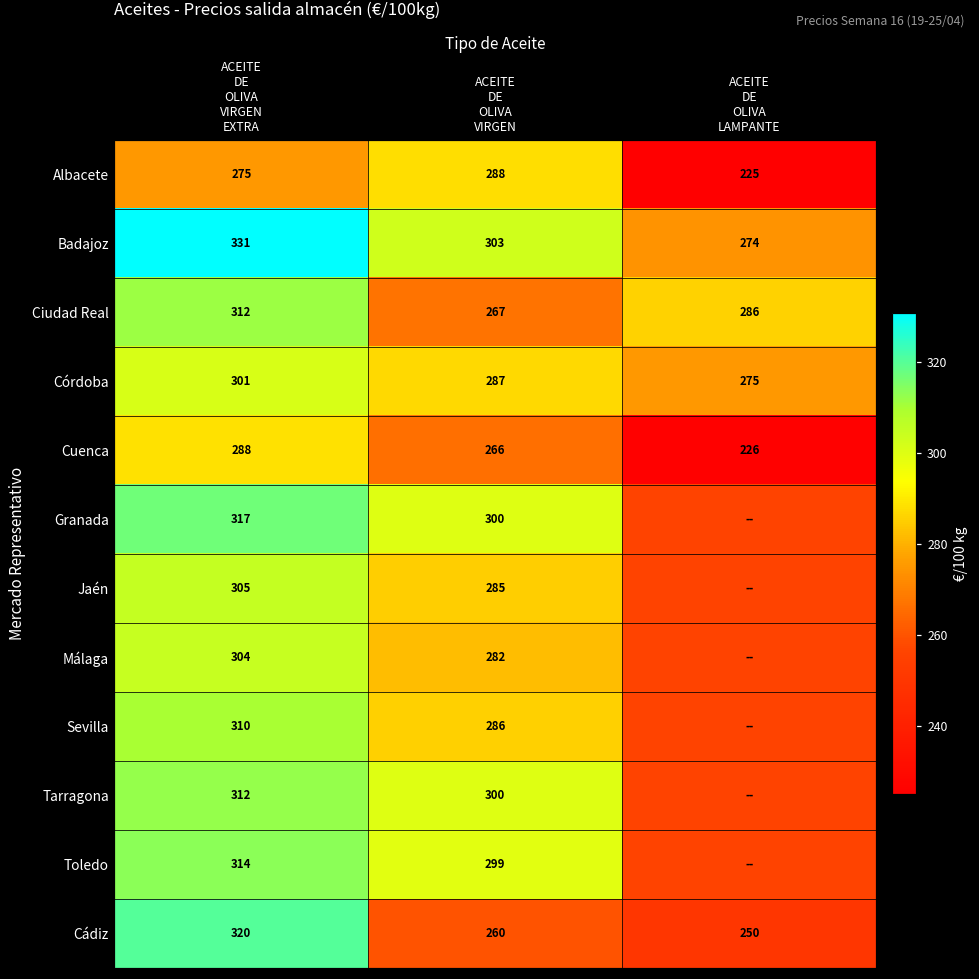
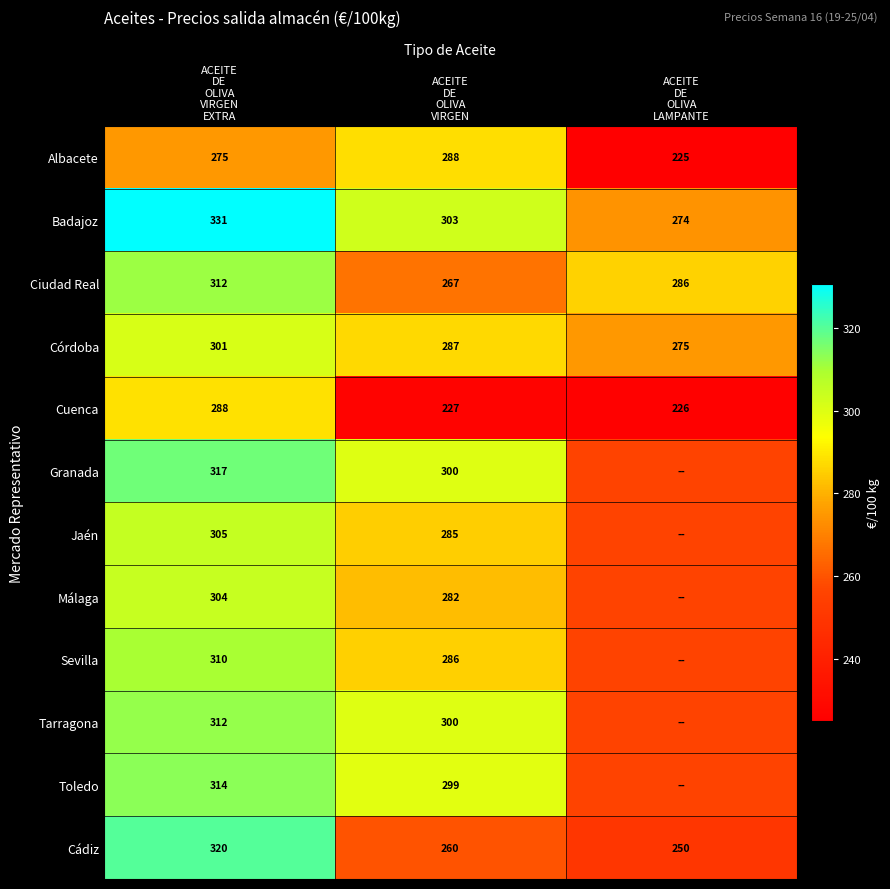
  {
    "Albacete": {
      "ACEITE DE OLIVA VIRGEN EXTRA": 275,
      "ACEITE DE OLIVA VIRGEN": 288,
      "ACEITE DE OLIVA LAMPANTE": 225
    },
    "Badajoz": {
      "ACEITE DE OLIVA VIRGEN EXTRA": 331,
      "ACEITE DE OLIVA VIRGEN": 303,
      "ACEITE DE OLIVA LAMPANTE": 274
    },
    "Ciudad Real": {
      "ACEITE DE OLIVA VIRGEN EXTRA": 312,
      "ACEITE DE OLIVA VIRGEN": 267,
      "ACEITE DE OLIVA LAMPANTE": 286
    },
    "Córdoba": {
      "ACEITE DE OLIVA VIRGEN EXTRA": 301,
      "ACEITE DE OLIVA VIRGEN": 287,
      "ACEITE DE OLIVA LAMPANTE": 275
    },
    "Cuenca": {
      "ACEITE DE OLIVA VIRGEN EXTRA": 288,
-     "ACEITE DE OLIVA VIRGEN": 266,
+     "ACEITE DE OLIVA VIRGEN": 227,
      "ACEITE DE OLIVA LAMPANTE": 226
    },
    "Granada": {
      "ACEITE DE OLIVA VIRGEN EXTRA": 317,
      "ACEITE DE OLIVA VIRGEN": 300
    },
    "Jaén": {
      "ACEITE DE OLIVA VIRGEN EXTRA": 305,
      "ACEITE DE OLIVA VIRGEN": 285
    },
    "Málaga": {
      "ACEITE DE OLIVA VIRGEN EXTRA": 304,
      "ACEITE DE OLIVA VIRGEN": 282
    },
    "Sevilla": {
      "ACEITE DE OLIVA VIRGEN EXTRA": 310,
      "ACEITE DE OLIVA VIRGEN": 286
    },
    "Tarragona": {
      "ACEITE DE OLIVA VIRGEN EXTRA": 312,
      "ACEITE DE OLIVA VIRGEN": 300
    },
    "Toledo": {
      "ACEITE DE OLIVA VIRGEN EXTRA": 314,
      "ACEITE DE OLIVA VIRGEN": 299
    },
    "Cádiz": {
      "ACEITE DE OLIVA VIRGEN EXTRA": 320,
      "ACEITE DE OLIVA VIRGEN": 260,
      "ACEITE DE OLIVA LAMPANTE": 250
    }
  }
